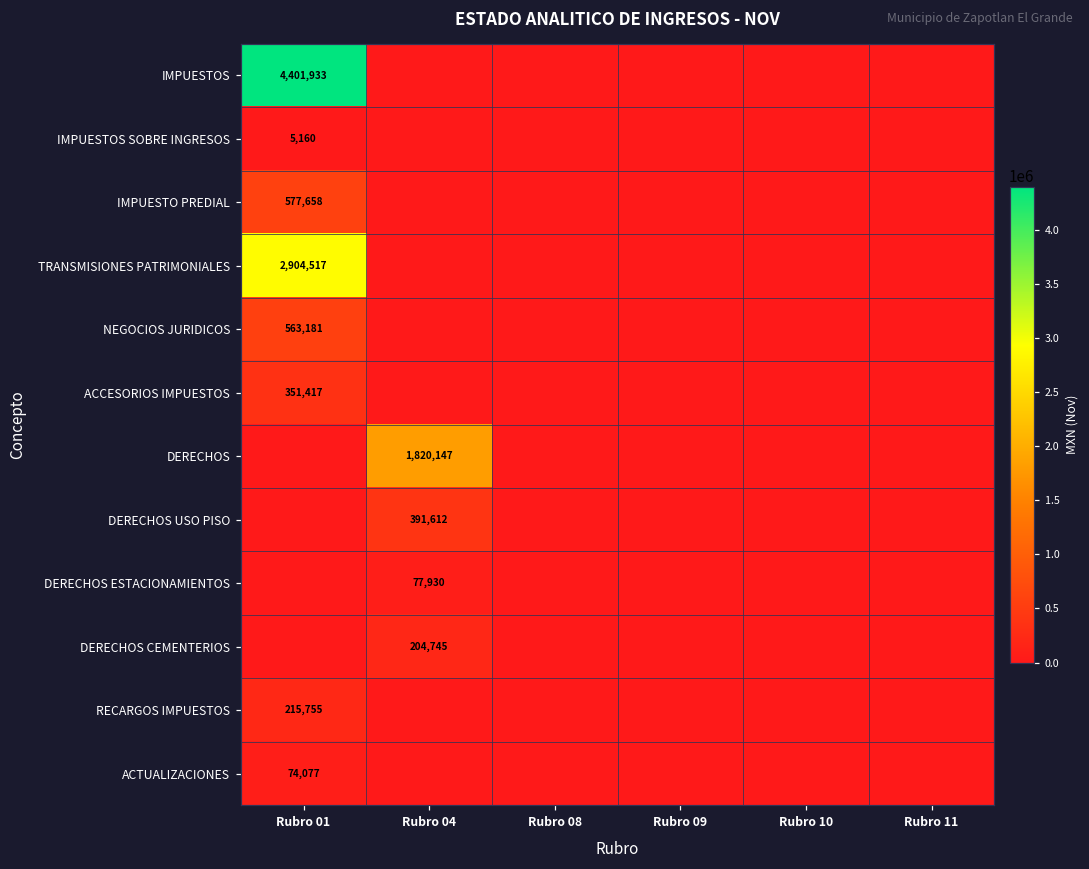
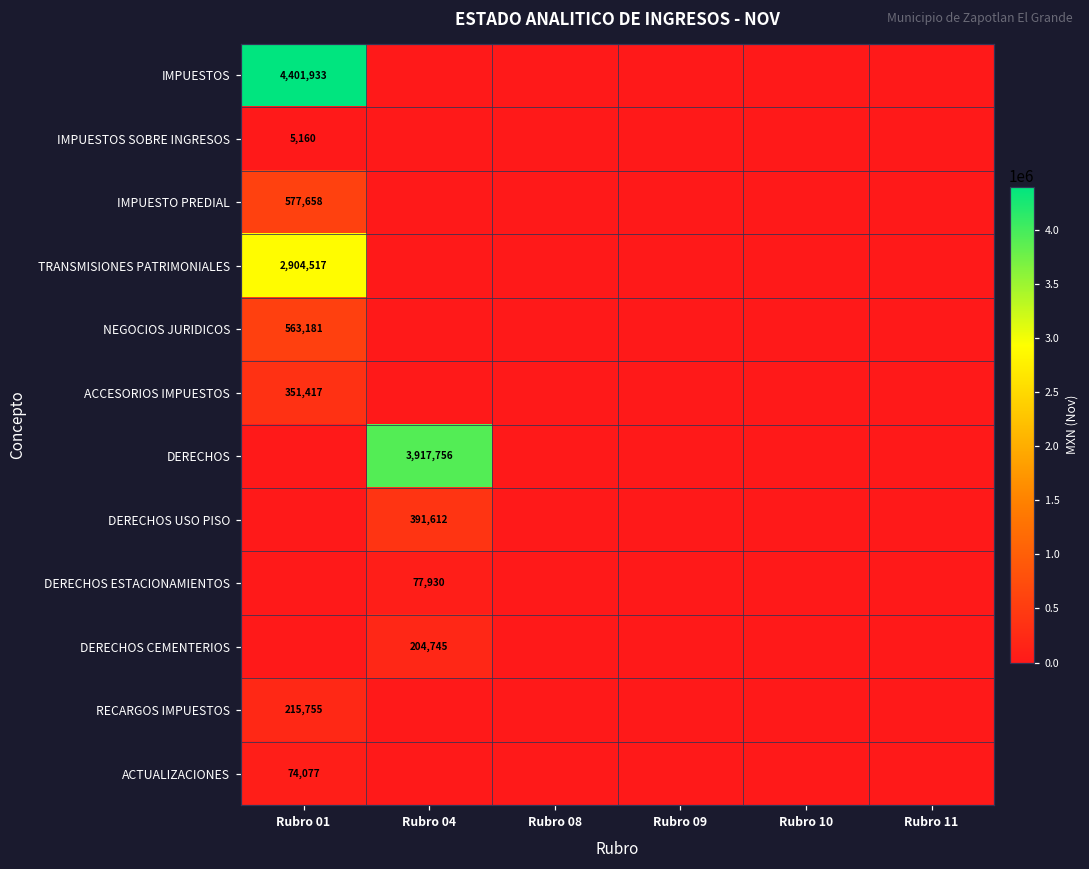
  {
    "IMPUESTOS": {
      "Rubro 01": "4,401,933"
    },
    "IMPUESTOS SOBRE INGRESOS": {
      "Rubro 01": "5,160"
    },
    "IMPUESTO PREDIAL": {
      "Rubro 01": "577,658"
    },
    "TRANSMISIONES PATRIMONIALES": {
      "Rubro 01": "2,904,517"
    },
    "NEGOCIOS JURIDICOS": {
      "Rubro 01": "563,181"
    },
    "ACCESORIOS IMPUESTOS": {
      "Rubro 01": "351,417"
    },
    "DERECHOS": {
-     "Rubro 04": "1,820,147"
+     "Rubro 04": "3,917,756"
    },
    "DERECHOS USO PISO": {
      "Rubro 04": "391,612"
    },
    "DERECHOS ESTACIONAMIENTOS": {
      "Rubro 04": "77,930"
    },
    "DERECHOS CEMENTERIOS": {
      "Rubro 04": "204,745"
    },
    "RECARGOS IMPUESTOS": {
      "Rubro 01": "215,755"
    },
    "ACTUALIZACIONES": {
      "Rubro 01": "74,077"
    }
  }
